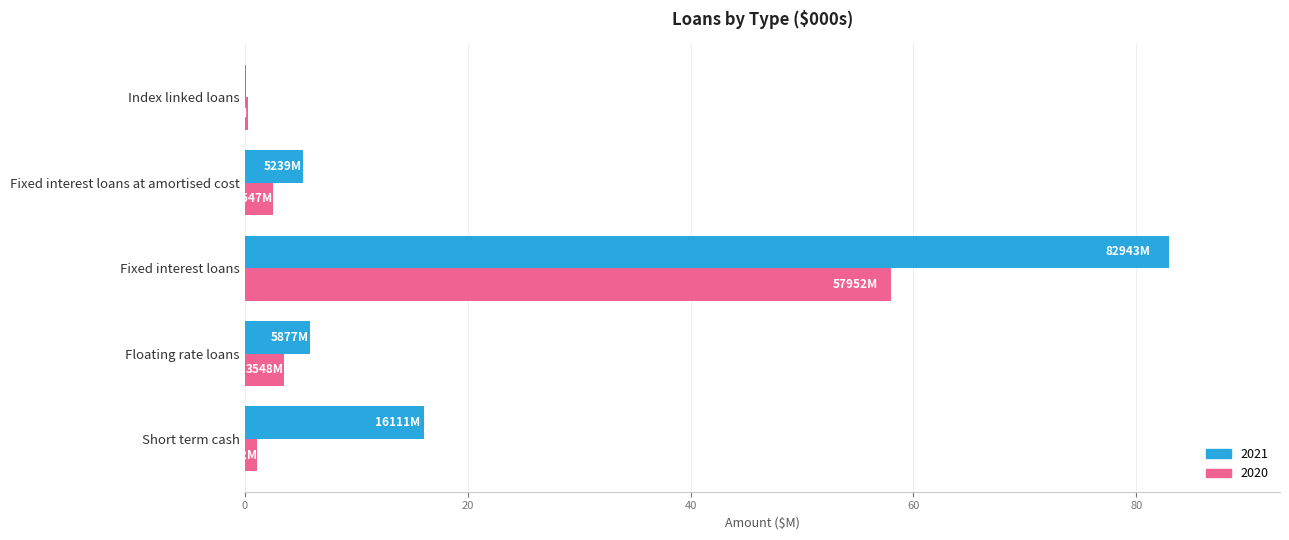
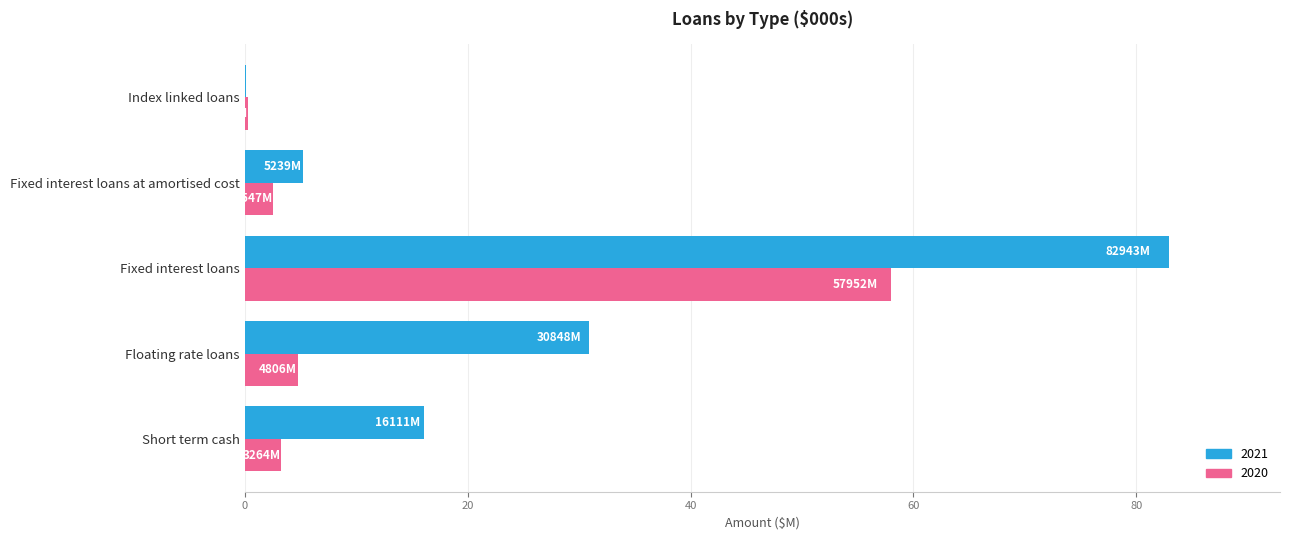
  {
    "2021": {
-     "Floating rate loans": "5877M"
+     "Floating rate loans": "30848M"
    },
    "2020": {
-     "Floating rate loans": "3548M",
-     "Short term cash": "1.1"
+     "Floating rate loans": "4806M",
+     "Short term cash": "3.3"
    }
  }
